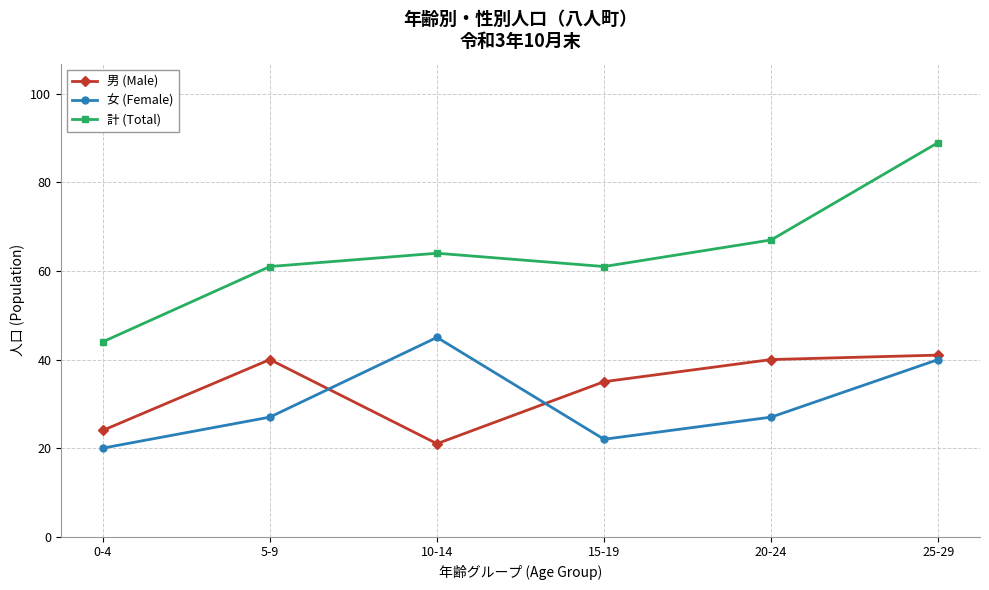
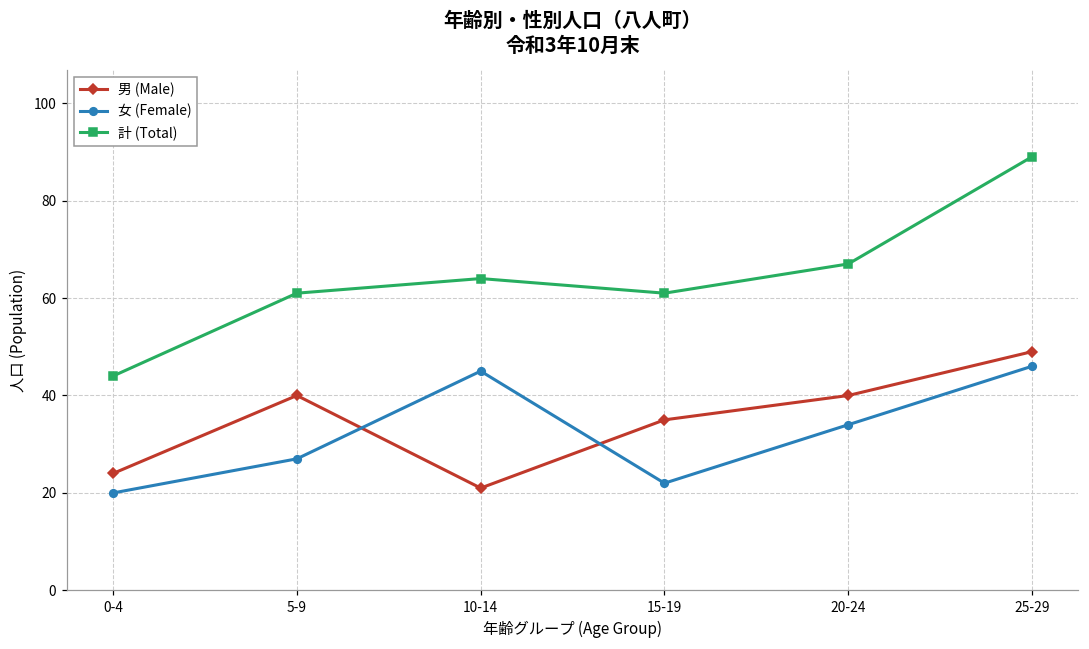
  {
    "男 (Male)": {
      "0-4": 24,
      "5-9": 40,
      "10-14": 21,
      "15-19": 35,
      "20-24": 40,
-     "25-29": 41
+     "25-29": 49
    },
    "女 (Female)": {
      "0-4": 20,
      "5-9": 27,
      "10-14": 45,
      "15-19": 22,
-     "20-24": 27,
-     "25-29": 40
+     "20-24": 34,
+     "25-29": 46
    },
    "計 (Total)": {
      "0-4": 44,
      "5-9": 61,
      "10-14": 64,
      "15-19": 61,
      "20-24": 67,
      "25-29": 89
    }
  }
